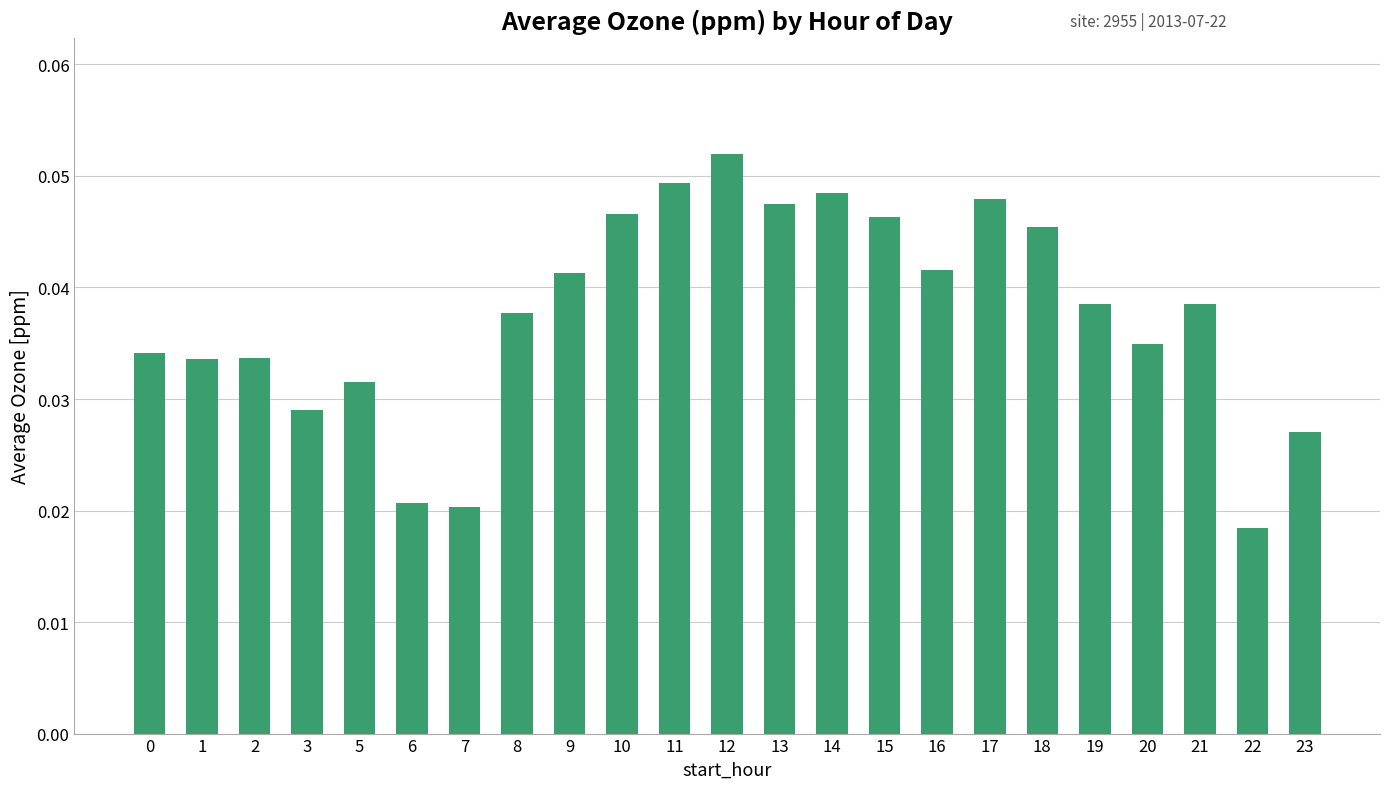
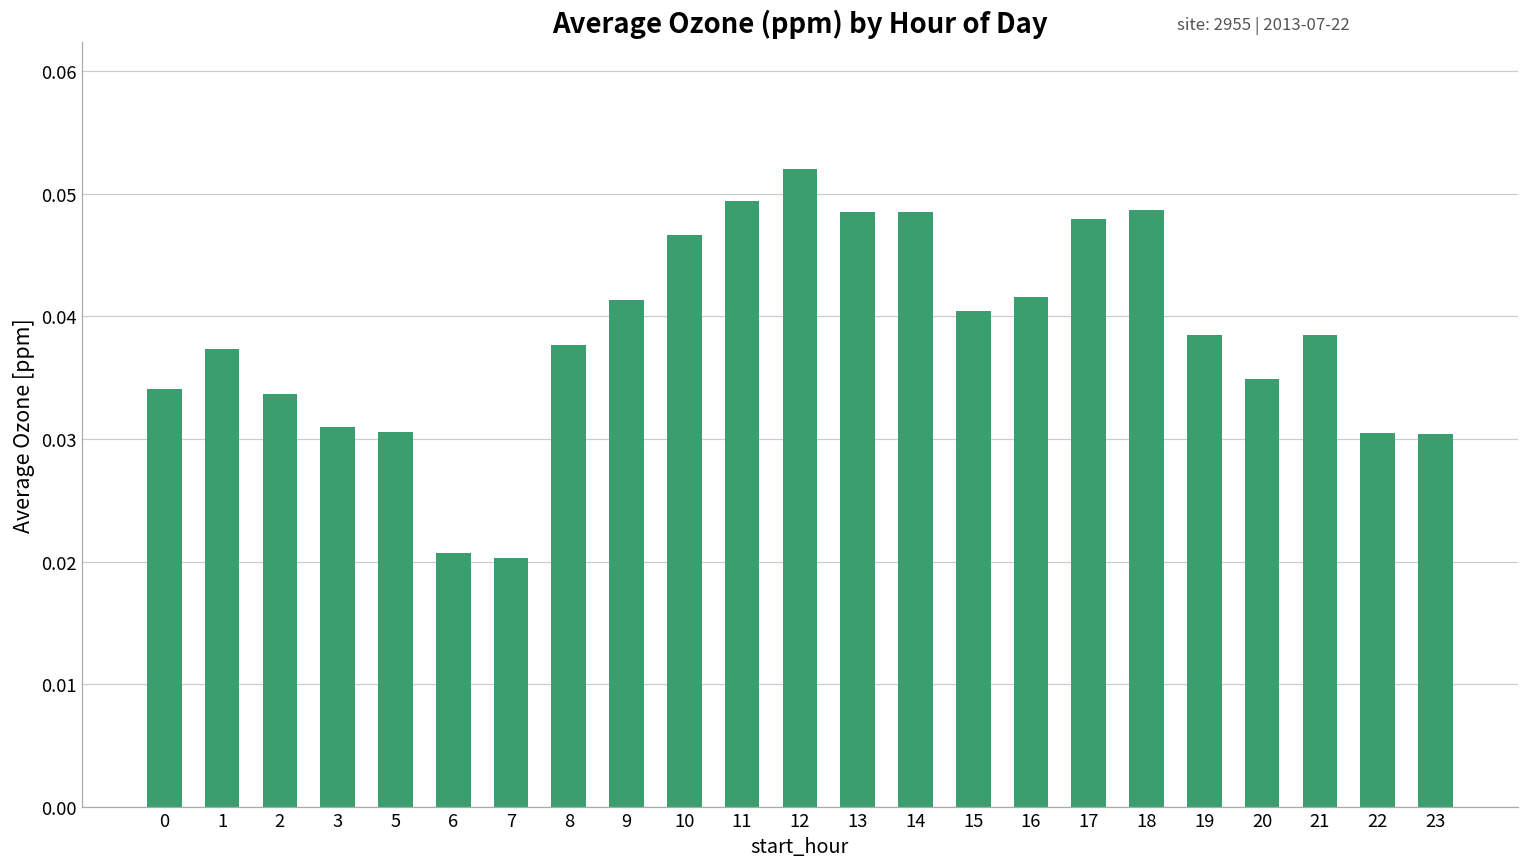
  {
    "0": 0.0341,
-   "1": 0.0336,
+   "1": 0.0373,
    "2": 0.0337,
-   "3": 0.029,
-   "5": 0.0315,
+   "3": 0.031,
+   "5": 0.0306,
    "6": 0.0207,
    "7": 0.0203,
    "8": 0.0377,
    "9": 0.0413,
    "10": 0.0466,
    "11": 0.0494,
    "12": 0.0520,
-   "13": 0.0475,
+   "13": 0.0485,
    "14": 0.0485,
-   "15": 0.0463,
+   "15": 0.0404,
    "16": 0.0416,
    "17": 0.0479,
-   "18": 0.0454,
+   "18": 0.0487,
    "19": 0.0385,
    "20": 0.0349,
    "21": 0.0385,
-   "22": 0.0184,
-   "23": 0.0270
+   "22": 0.0305,
+   "23": 0.0304
  }
